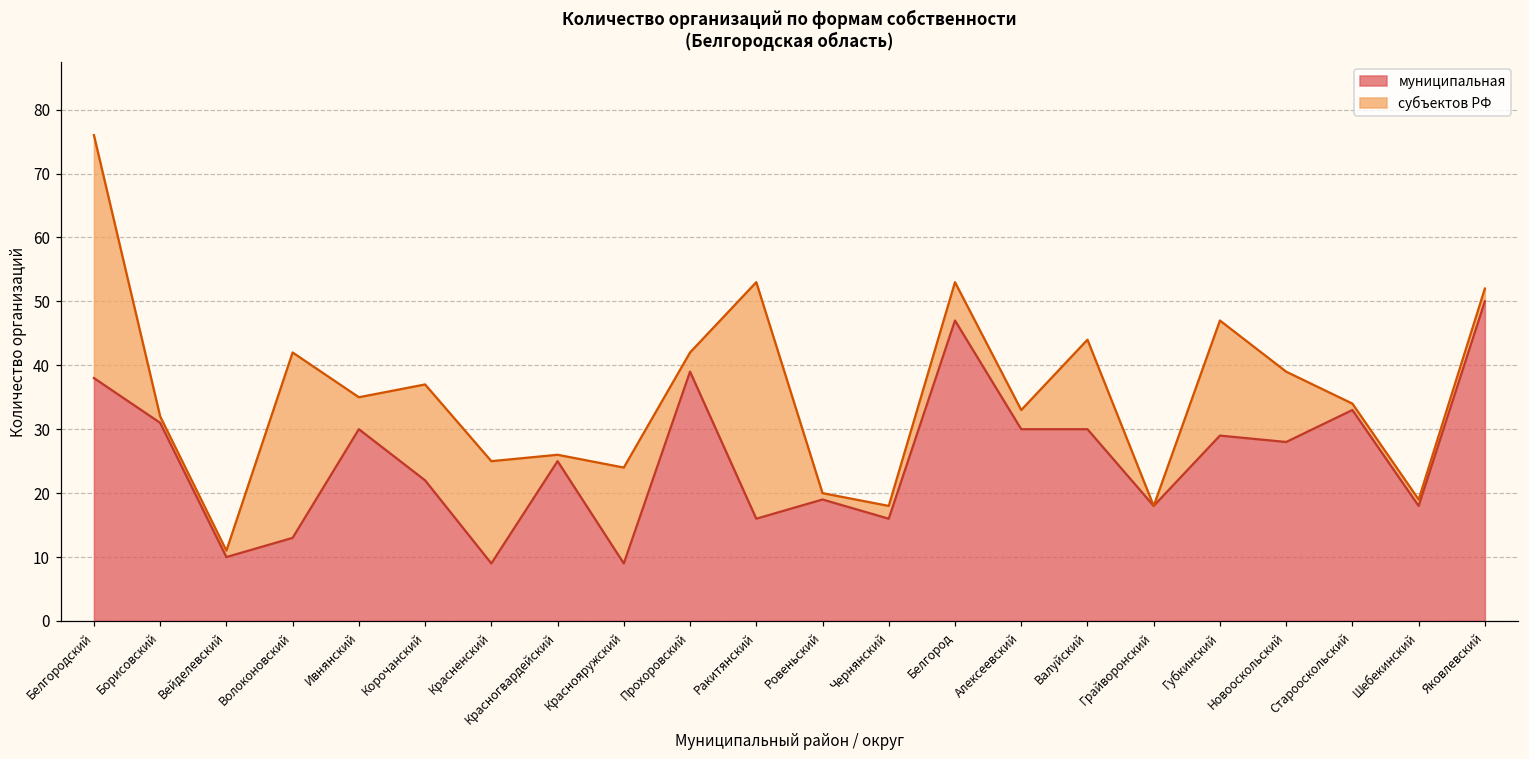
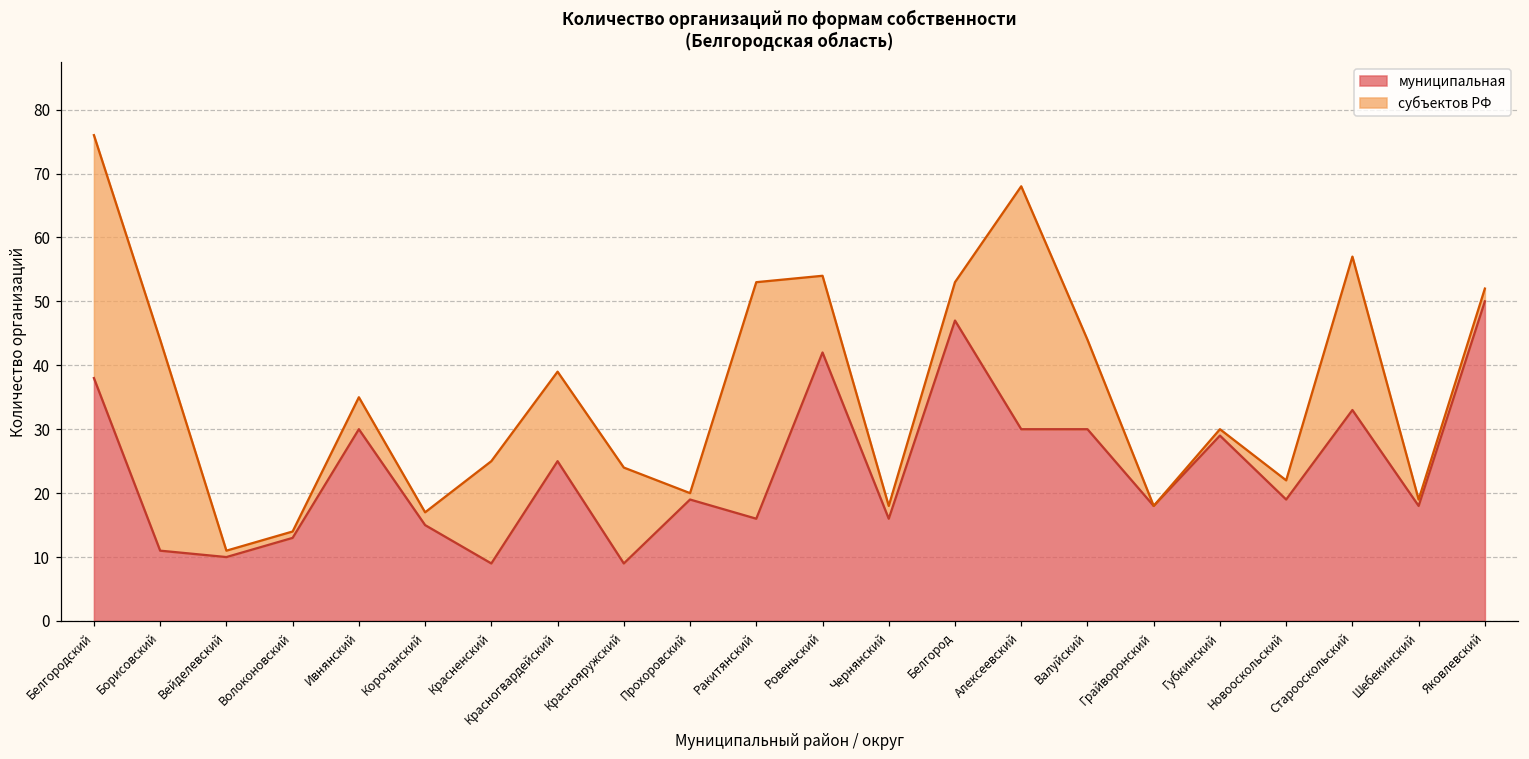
  {
    "муниципальная": {
      "Белгородский": 38,
-     "Борисовский": 31,
+     "Борисовский": 11,
      "Вейделевский": 10,
      "Волоконовский": 13,
      "Ивнянский": 30,
-     "Корочанский": 22,
+     "Корочанский": 15,
      "Красненский": 9,
      "Красногвардейский": 25,
      "Краснояружский": 9,
-     "Прохоровский": 39,
+     "Прохоровский": 19,
      "Ракитянский": 16,
-     "Ровеньский": 19,
+     "Ровеньский": 42,
      "Чернянский": 16,
      "Белгород": 47,
      "Алексеевский": 30,
      "Валуйский": 30,
      "Губкинский": 29,
-     "Новооскольский": 28,
+     "Новооскольский": 19,
      "Старооскольский": 33,
      "Шебекинский": 18,
      "Яковлевский": 50
    },
    "субъектов РФ": {
      "Белгородский": 38,
-     "Борисовский": 1,
+     "Борисовский": 33,
      "Вейделевский": 1,
-     "Волоконовский": 29,
+     "Волоконовский": 1,
      "Ивнянский": 5,
-     "Корочанский": 15,
+     "Корочанский": 2,
      "Красненский": 16,
-     "Красногвардейский": 1,
+     "Красногвардейский": 14,
      "Краснояружский": 15,
-     "Прохоровский": 3,
+     "Прохоровский": 1,
      "Ракитянский": 37,
-     "Ровеньский": 1,
+     "Ровеньский": 12,
      "Чернянский": 2,
      "Белгород": 6,
-     "Алексеевский": 3,
+     "Алексеевский": 38,
      "Валуйский": 14,
-     "Губкинский": 18,
-     "Новооскольский": 11,
-     "Старооскольский": 1,
+     "Губкинский": 1,
+     "Новооскольский": 3,
+     "Старооскольский": 24,
      "Шебекинский": 1,
      "Яковлевский": 2
    }
  }
